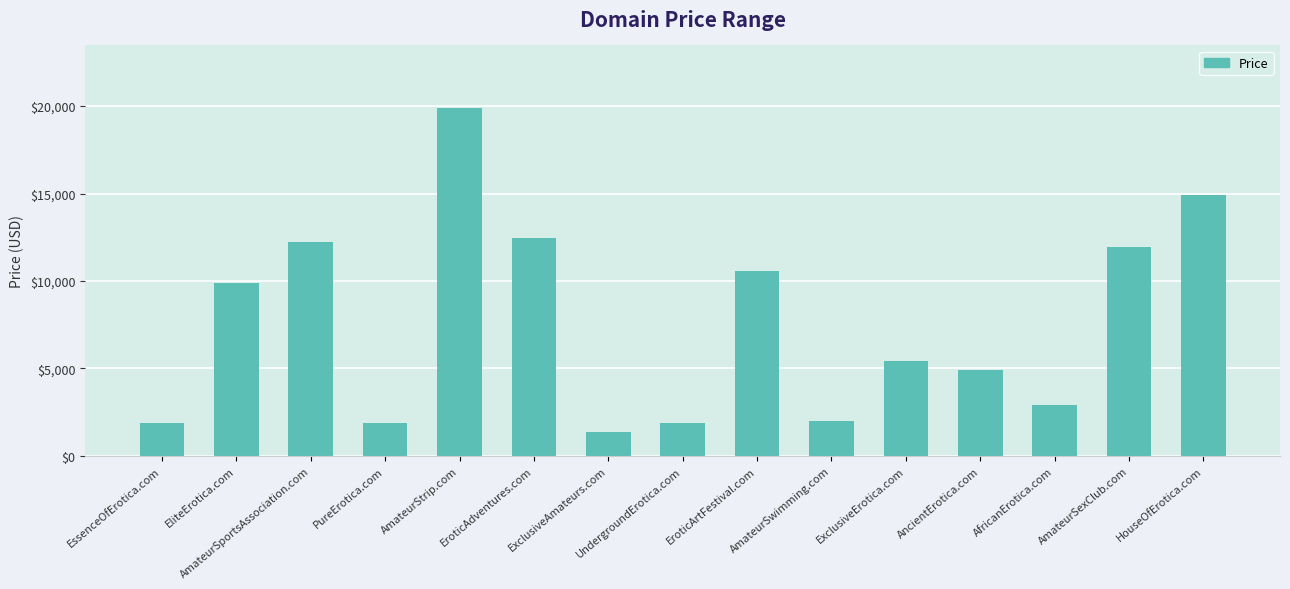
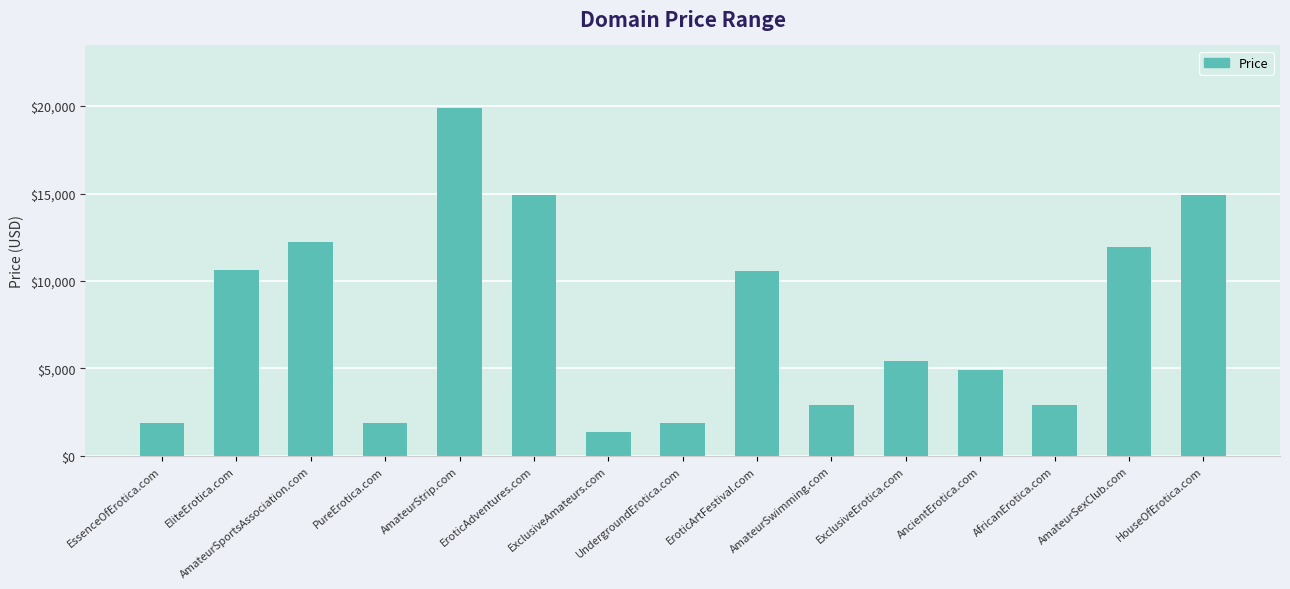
  {
    "EssenceOfErotica.com": "$1,900",
-   "EliteErotica.com": "$9,900",
+   "EliteErotica.com": "$10,600",
    "AmateurSportsAssociation.com": "$12,200",
    "PureErotica.com": "$1,900",
    "AmateurStrip.com": "$19,900",
-   "EroticAdventures.com": "$12,500",
+   "EroticAdventures.com": "$14,900",
    "ExclusiveAmateurs.com": "$1,400",
    "UndergroundErotica.com": "$1,900",
    "EroticArtFestival.com": "$10,600",
-   "AmateurSwimming.com": "$2,000",
+   "AmateurSwimming.com": "$2,900",
    "ExclusiveErotica.com": "$5,400",
    "AncientErotica.com": "$4,900",
    "AfricanErotica.com": "$2,900",
    "AmateurSexClub.com": "$11,900",
    "HouseOfErotica.com": "$14,900"
  }
